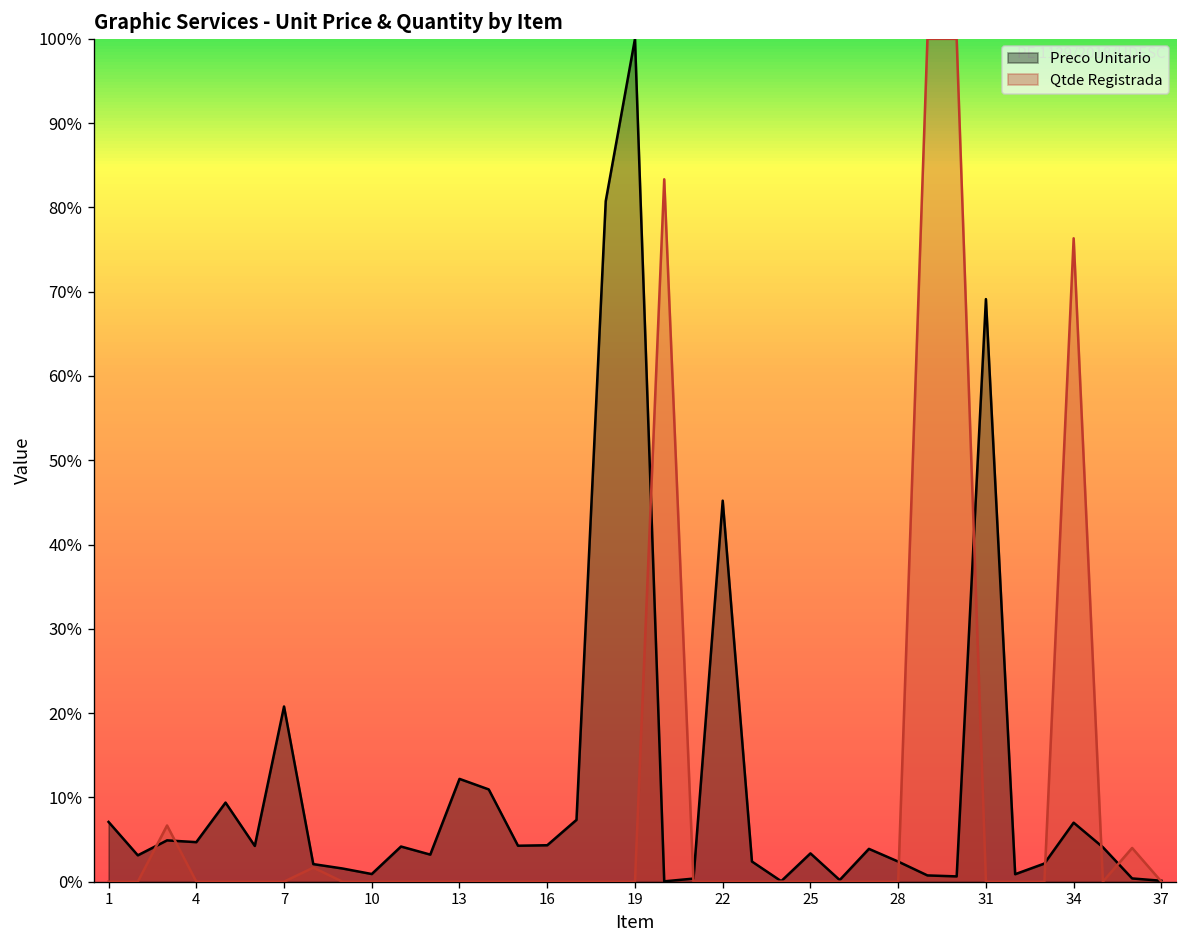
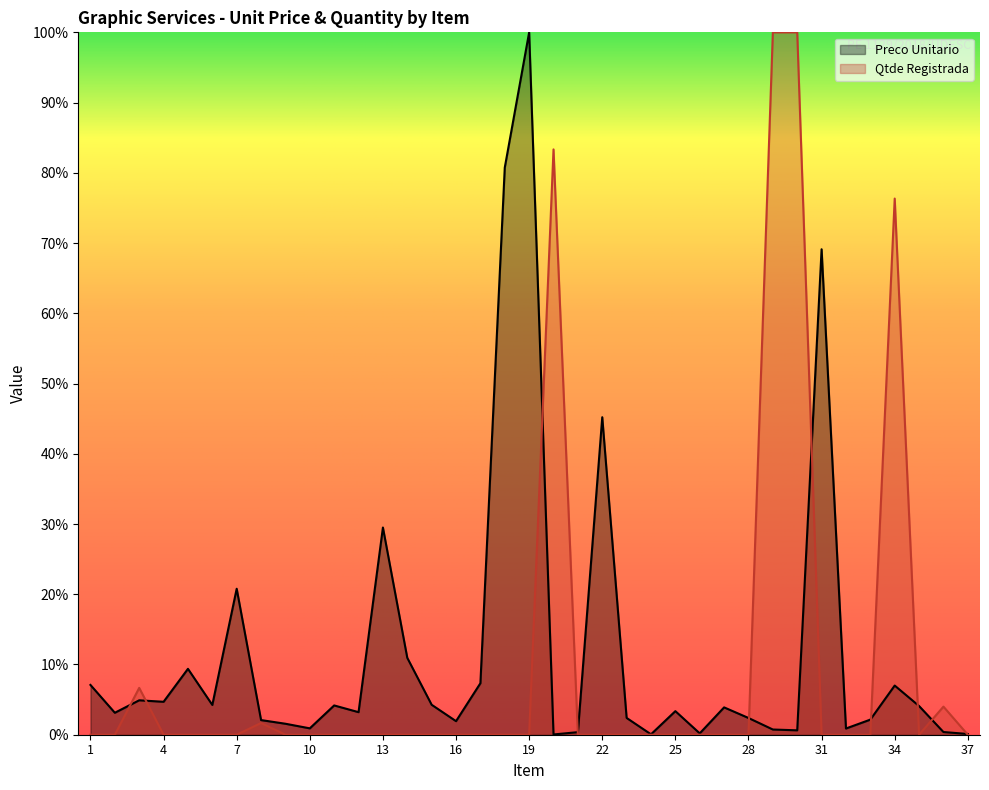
  {
    "Preco Unitario": {
      "1": "7%",
      "4": "5%",
      "7": "21%",
      "10": "1%",
-     "13": "12%",
-     "16": "4%",
+     "13": "29%",
+     "16": "2%",
      "19": "100%",
      "22": "45%",
      "25": "3%",
      "28": "2%",
      "31": "69%",
      "34": "7%"
    },
    "Qtde Registrada": {
      "1": "0%",
      "4": "0%",
      "7": "0%",
      "10": "0%",
      "13": "0%",
      "16": "0%",
      "19": "0%",
      "22": "0%",
      "25": "0%",
      "28": "0%",
      "31": "0%",
      "34": "76%"
    }
  }
